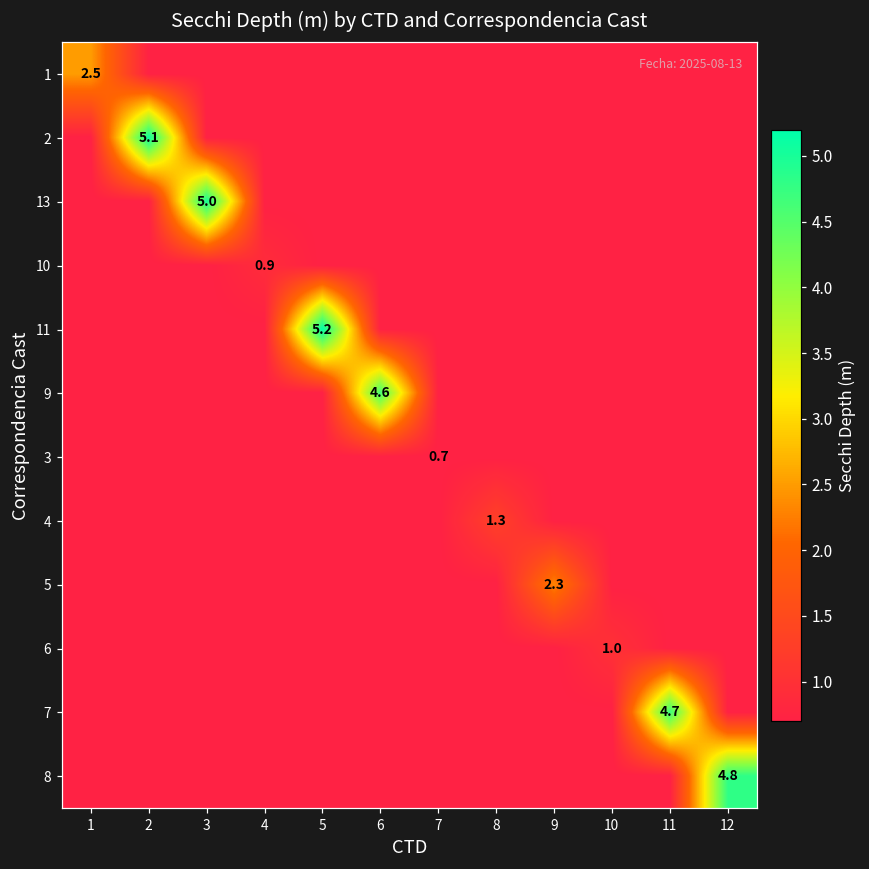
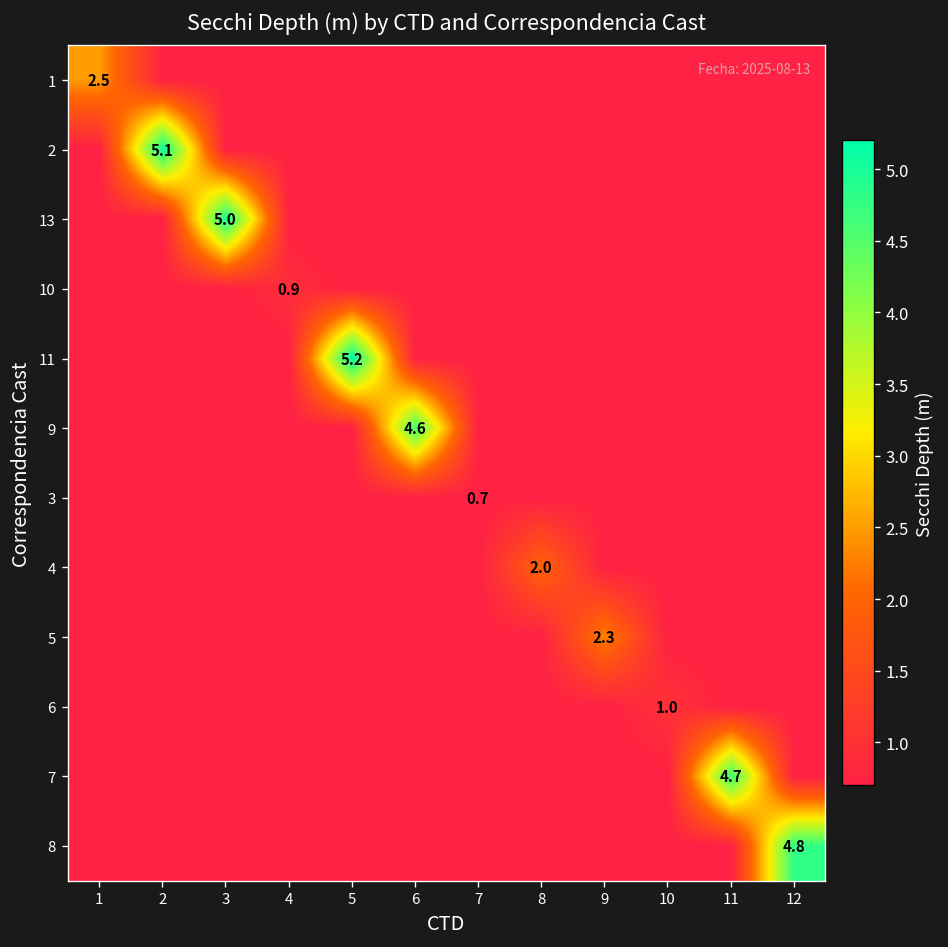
  {
    "1": {
      "1": 2.5
    },
    "2": {
      "2": 5.1
    },
    "13": {
      "3": 5.0
    },
    "10": {
      "4": 0.9
    },
    "11": {
      "5": 5.2
    },
    "9": {
      "6": 4.6
    },
    "3": {
      "7": 0.7
    },
    "4": {
-     "8": 1.3
+     "8": 2.0
    },
    "5": {
      "9": 2.3
    },
    "6": {
      "10": 1.0
    },
    "7": {
      "11": 4.7
    },
    "8": {
      "12": 4.8
    }
  }
